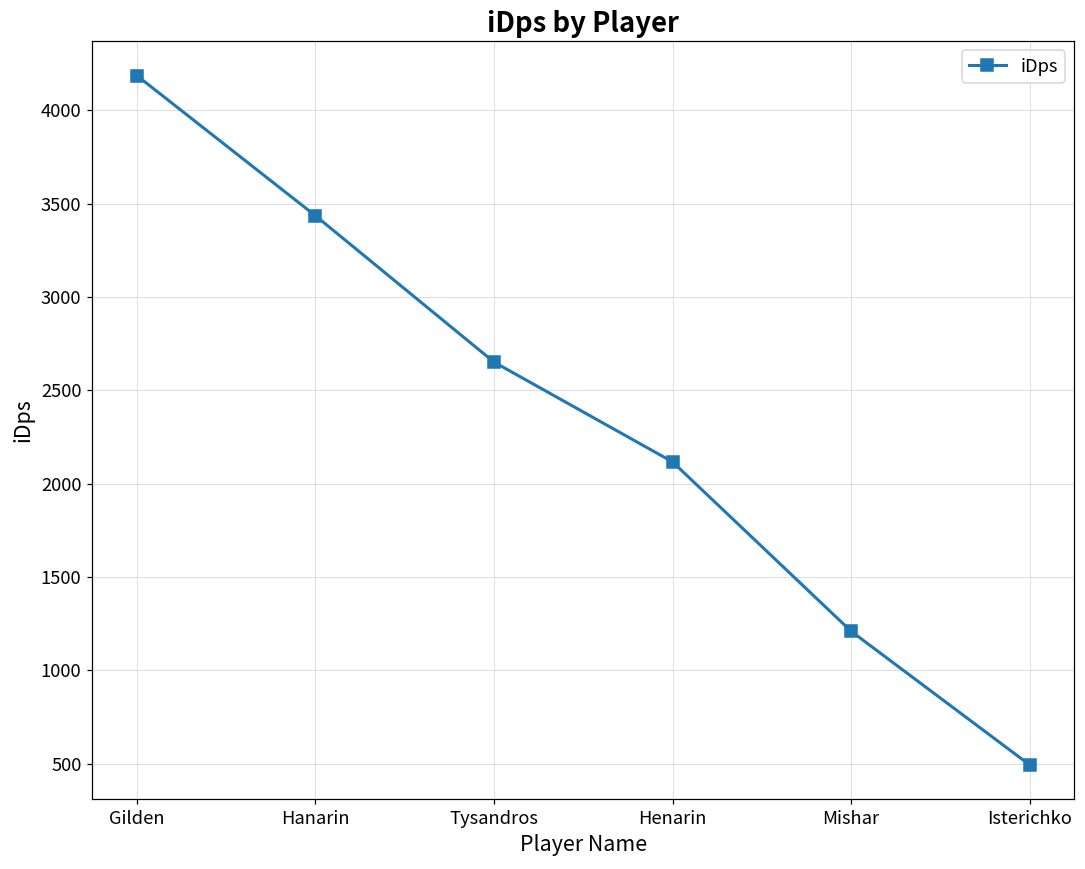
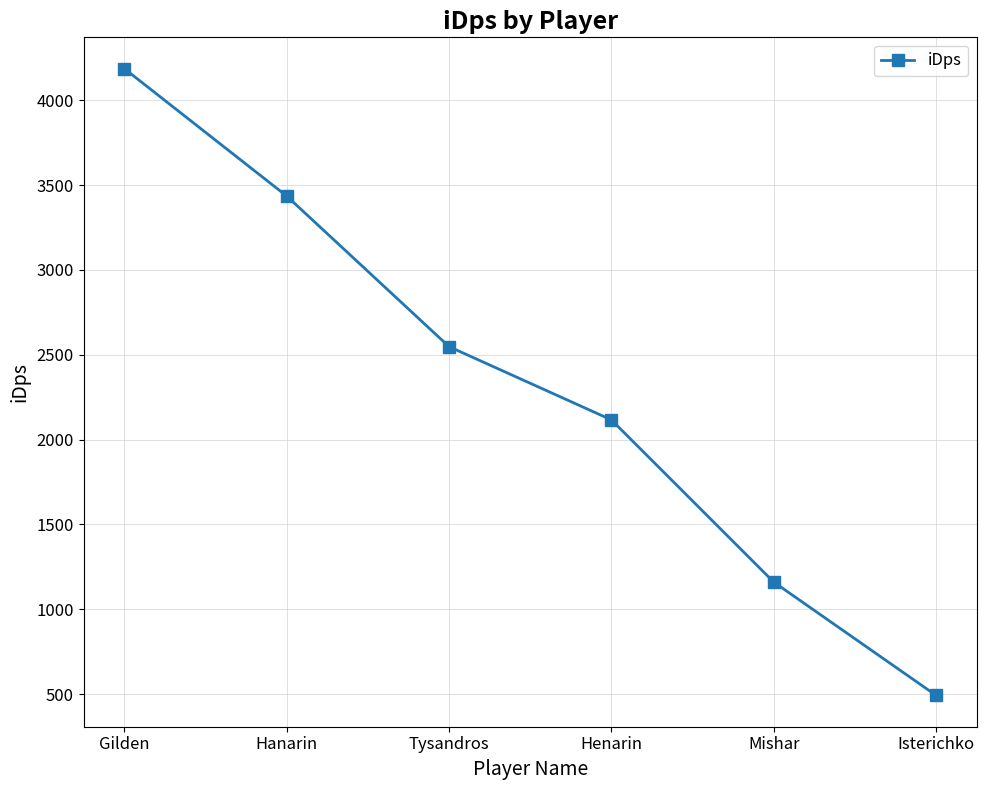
  {
    "Gilden": 4190,
    "Hanarin": 3440,
-   "Tysandros": 2650,
+   "Tysandros": 2550,
    "Henarin": 2120,
-   "Mishar": 1210,
+   "Mishar": 1160,
    "Isterichko": 490
  }
